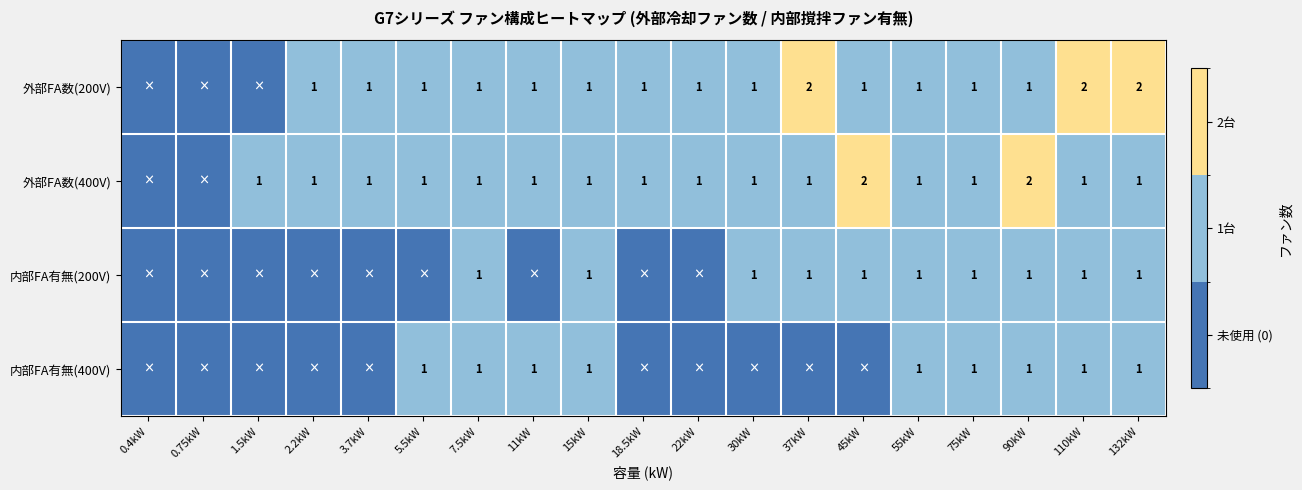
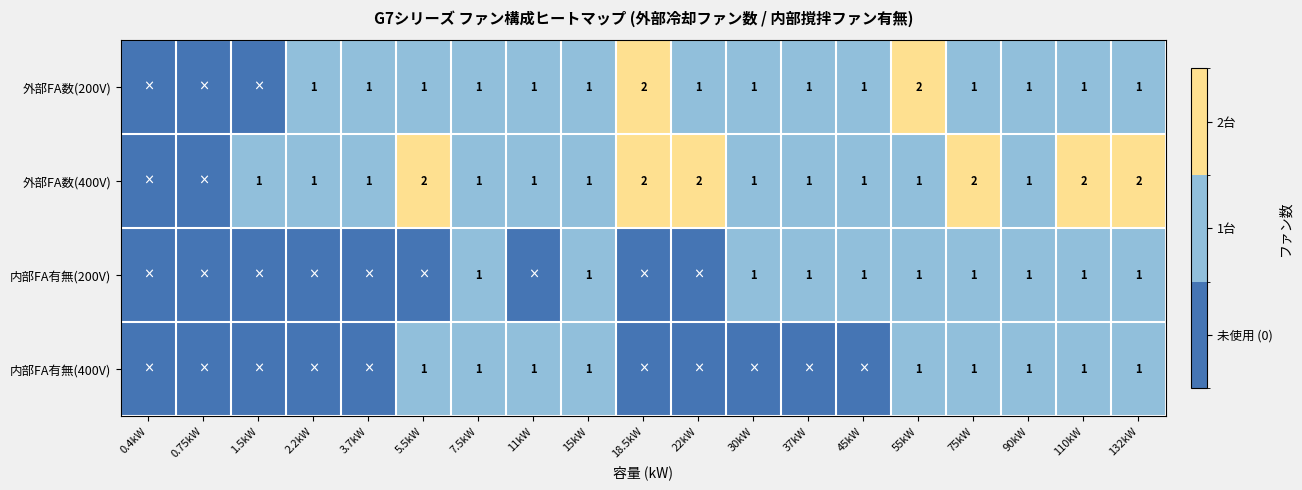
  {
    "外部FA数(200V)": {
      "2.2kW": 1,
      "3.7kW": 1,
      "5.5kW": 1,
      "7.5kW": 1,
      "11kW": 1,
      "15kW": 1,
-     "18.5kW": 1,
+     "18.5kW": 2,
      "22kW": 1,
      "30kW": 1,
-     "37kW": 2,
+     "37kW": 1,
      "45kW": 1,
-     "55kW": 1,
+     "55kW": 2,
      "75kW": 1,
      "90kW": 1,
-     "110kW": 2,
-     "132kW": 2
+     "110kW": 1,
+     "132kW": 1
    },
    "外部FA数(400V)": {
      "1.5kW": 1,
      "2.2kW": 1,
      "3.7kW": 1,
-     "5.5kW": 1,
+     "5.5kW": 2,
      "7.5kW": 1,
      "11kW": 1,
      "15kW": 1,
-     "18.5kW": 1,
-     "22kW": 1,
+     "18.5kW": 2,
+     "22kW": 2,
      "30kW": 1,
      "37kW": 1,
-     "45kW": 2,
+     "45kW": 1,
      "55kW": 1,
-     "75kW": 1,
-     "90kW": 2,
-     "110kW": 1,
-     "132kW": 1
+     "75kW": 2,
+     "90kW": 1,
+     "110kW": 2,
+     "132kW": 2
    },
    "内部FA有無(200V)": {
      "7.5kW": 1,
      "15kW": 1,
      "30kW": 1,
      "37kW": 1,
      "45kW": 1,
      "55kW": 1,
      "75kW": 1,
      "90kW": 1,
      "110kW": 1,
      "132kW": 1
    },
    "内部FA有無(400V)": {
      "5.5kW": 1,
      "7.5kW": 1,
      "11kW": 1,
      "15kW": 1,
      "55kW": 1,
      "75kW": 1,
      "90kW": 1,
      "110kW": 1,
      "132kW": 1
    }
  }
